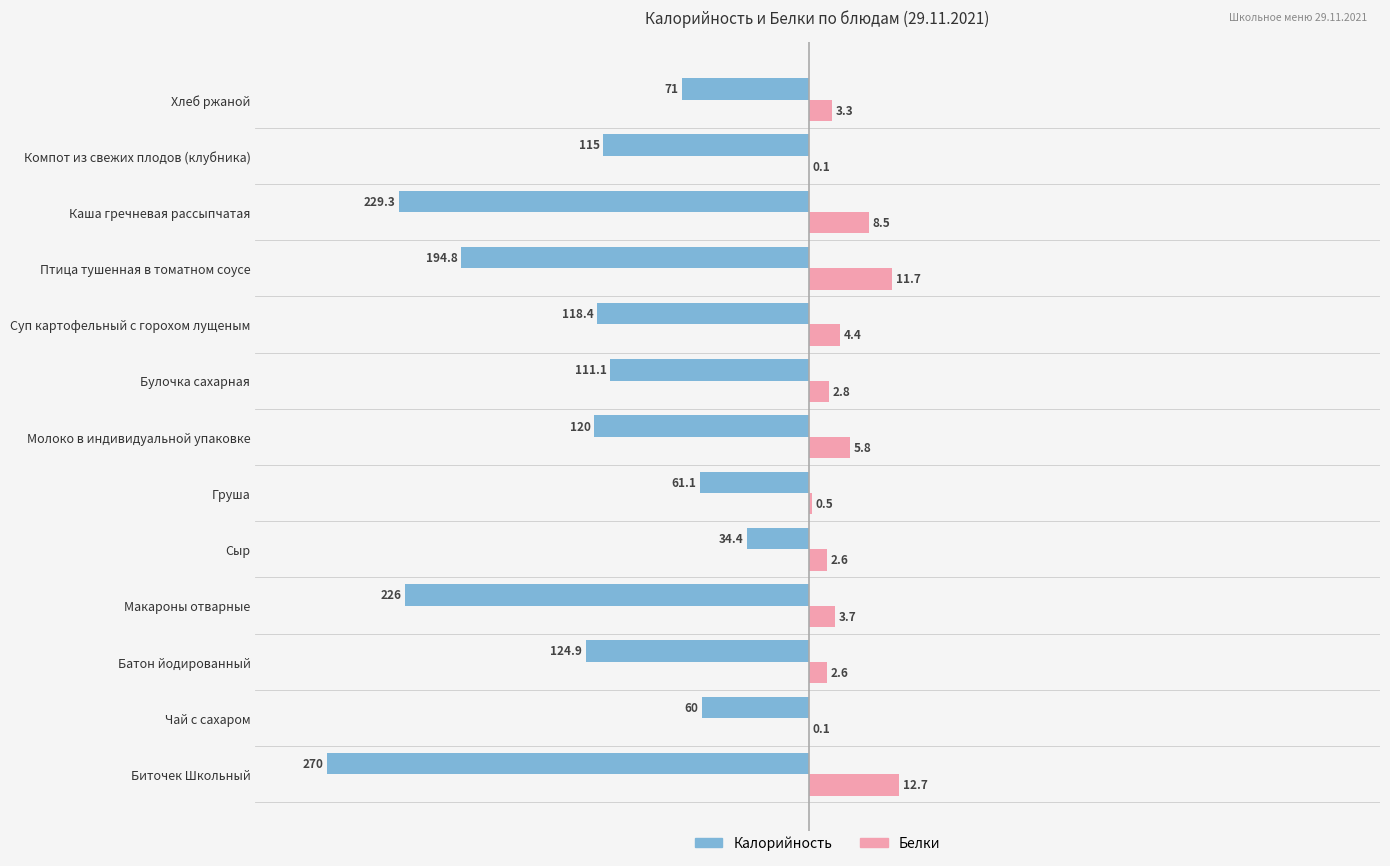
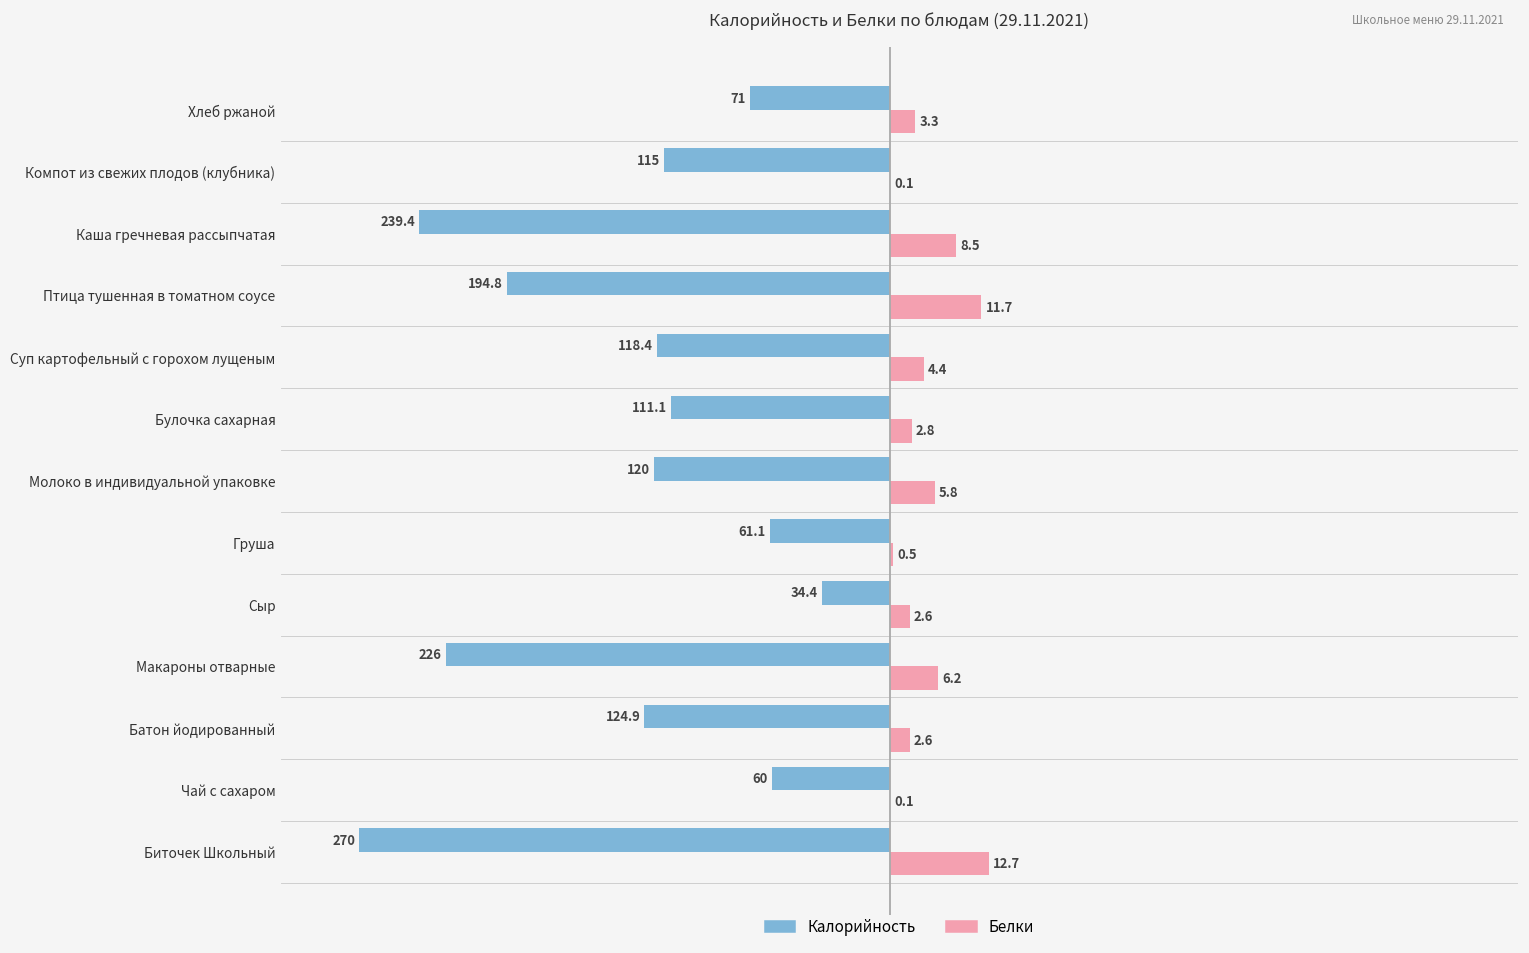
  {
    "Калорийность": {
-     "Каша гречневая рассыпчатая": 229.3
+     "Каша гречневая рассыпчатая": 239.4
    },
    "Белки": {
-     "Макароны отварные": 3.7
+     "Макароны отварные": 6.2
    }
  }
